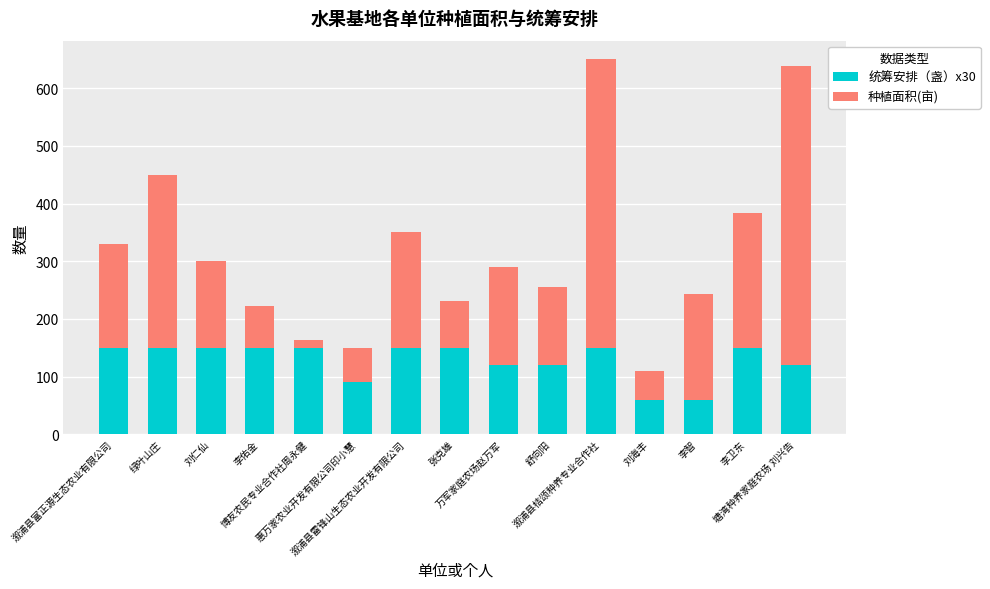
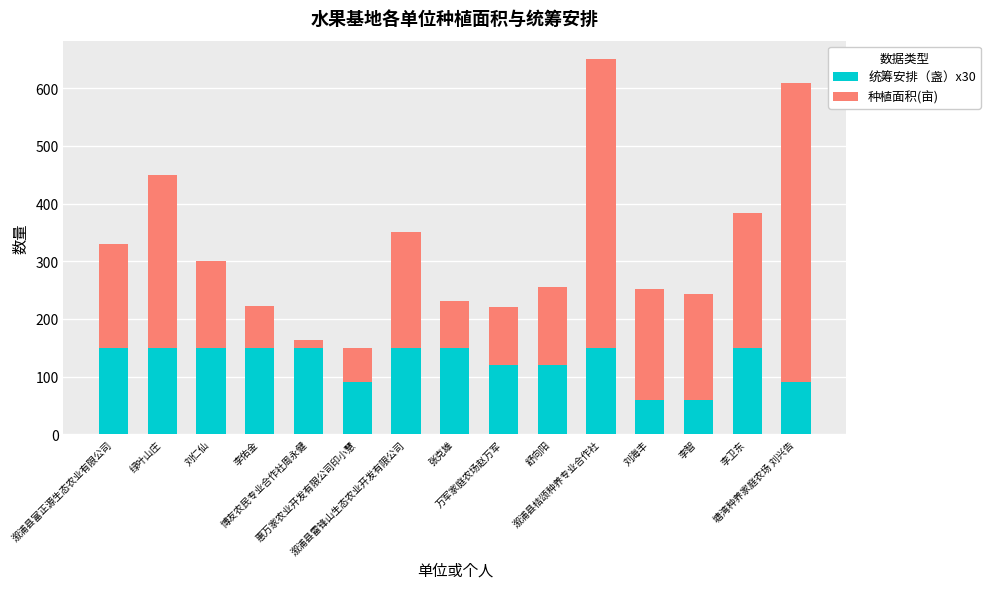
  {
    "统筹安排（盏）x30": {
      "溆浦县富正源生态农业有限公司": 150,
      "绿叶山庄": 150,
      "刘仁仙": 150,
      "李佑金": 150,
      "博友农民专业合作社周永健": 150,
      "惠万家农业开发有限公司印小慧": 90,
      "溆浦县雷锋山生态农业开发有限公司": 150,
      "张克雄": 150,
      "万军家庭农场赵万军": 120,
      "舒向阳": 120,
      "溆浦县桔颂种养专业合作社": 150,
      "刘海丰": 60,
      "李智": 60,
      "李卫东": 150,
-     "塘湾种养家庭农场 刘兴告": 120
+     "塘湾种养家庭农场 刘兴告": 90
    },
    "种植面积(亩)": {
      "溆浦县富正源生态农业有限公司": 180,
      "绿叶山庄": 300,
      "刘仁仙": 150,
      "李佑金": 70,
      "博友农民专业合作社周永健": 10,
      "惠万家农业开发有限公司印小慧": 60,
      "溆浦县雷锋山生态农业开发有限公司": 200,
      "张克雄": 80,
-     "万军家庭农场赵万军": 170,
+     "万军家庭农场赵万军": 100,
      "舒向阳": 140,
      "溆浦县桔颂种养专业合作社": 500,
-     "刘海丰": 50,
+     "刘海丰": 190,
      "李智": 180,
      "李卫东": 230,
      "塘湾种养家庭农场 刘兴告": 520
    }
  }
